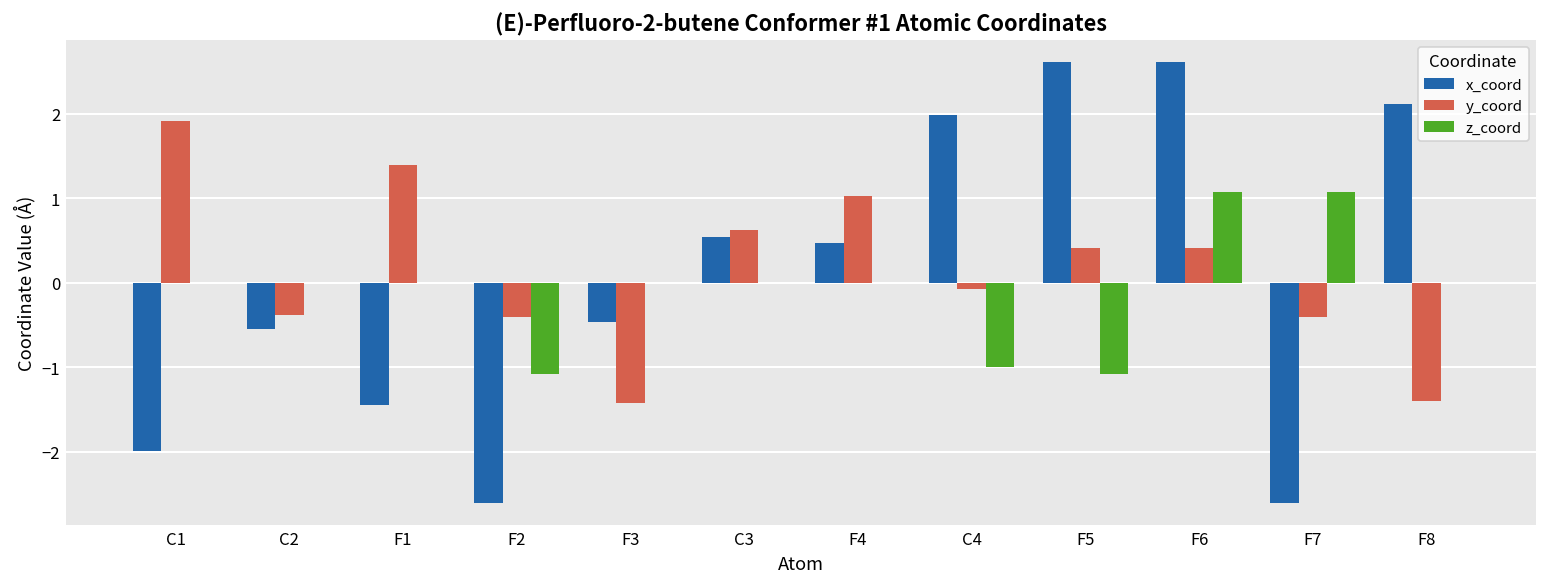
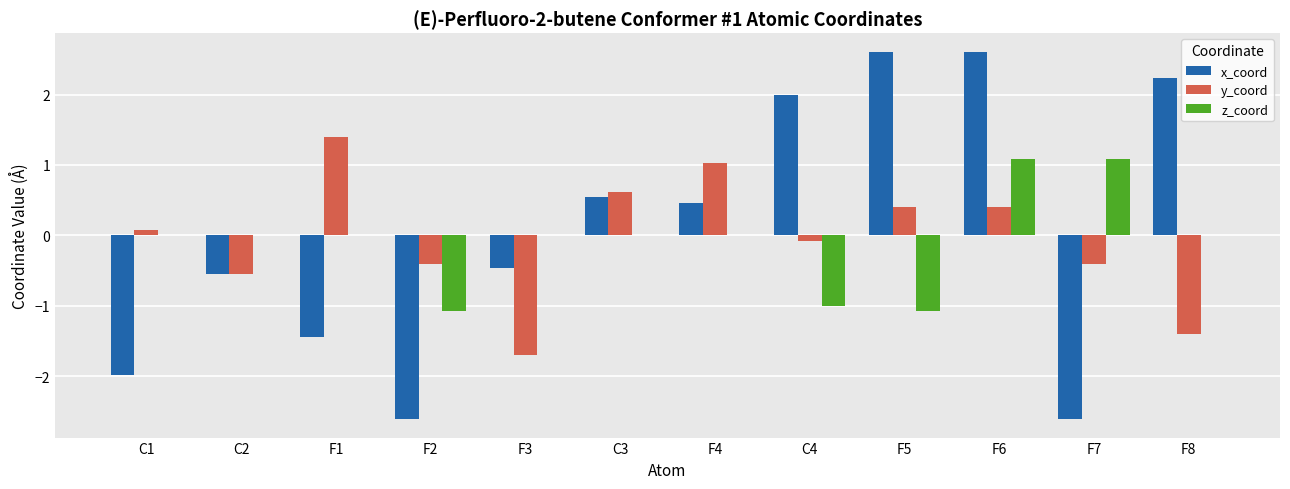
  {
    "x_coord": {
      "C1": -2.0,
      "C2": -0.5,
      "F1": -1.4,
      "F2": -2.6,
      "F3": -0.5,
      "C3": 0.5,
      "F4": 0.5,
      "C4": 2.0,
      "F5": 2.6,
      "F6": 2.6,
      "F7": -2.6,
-     "F8": 2.1
+     "F8": 2.2
    },
    "y_coord": {
-     "C1": 1.9,
-     "C2": -0.4,
+     "C1": 0.1,
+     "C2": -0.5,
      "F1": 1.4,
      "F2": -0.4,
-     "F3": -1.4,
+     "F3": -1.7,
      "C3": 0.6,
      "F4": 1.0,
      "C4": -0.1,
      "F5": 0.4,
      "F6": 0.4,
      "F7": -0.4,
      "F8": -1.4
    },
    "z_coord": {
      "F2": -1.1,
      "C4": -1.0,
      "F5": -1.1,
      "F6": 1.1,
      "F7": 1.1
    }
  }
